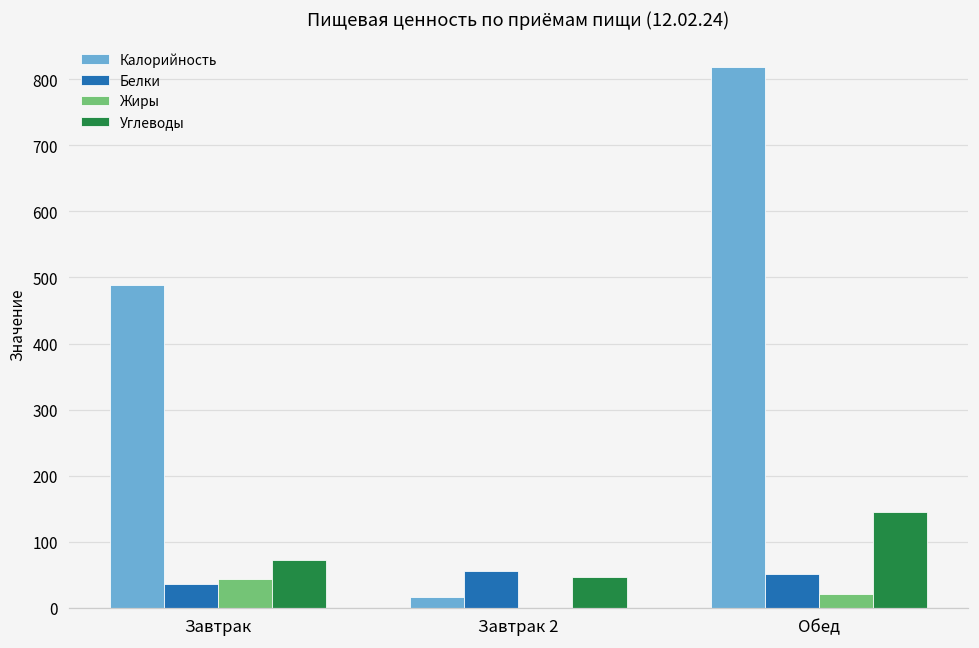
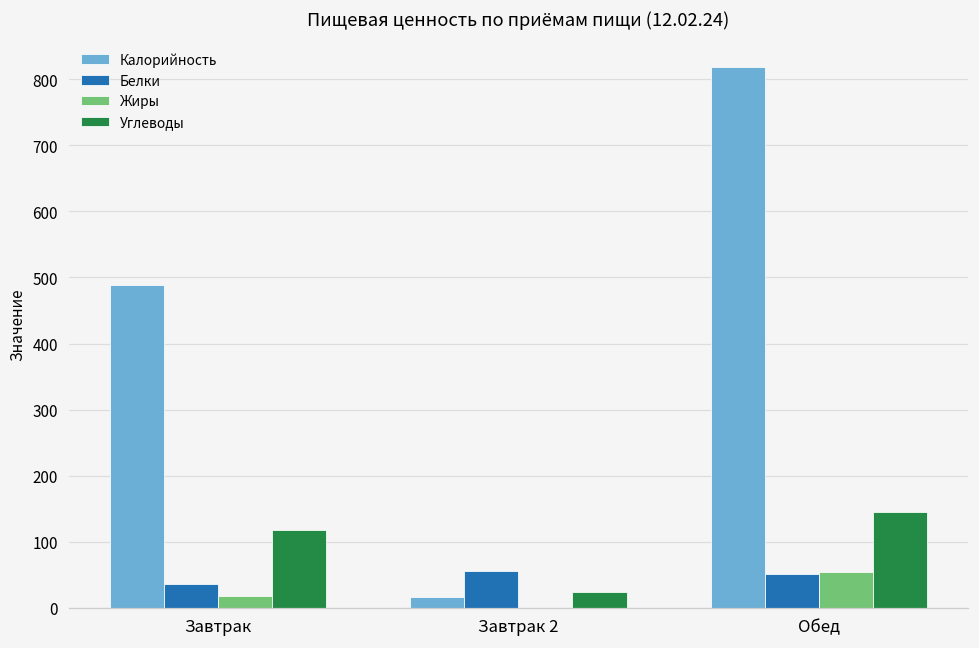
  {
    "Калорийность": {
      "Завтрак": 490,
      "Завтрак 2": 20,
      "Обед": 820
    },
    "Белки": {
      "Завтрак": 40,
      "Завтрак 2": 60,
      "Обед": 50
    },
    "Жиры": {
-     "Завтрак": 40,
+     "Завтрак": 20,
      "Завтрак 2": 0,
-     "Обед": 20
+     "Обед": 50
    },
    "Углеводы": {
-     "Завтрак": 70,
-     "Завтрак 2": 50,
+     "Завтрак": 120,
+     "Завтрак 2": 20,
      "Обед": 140
    }
  }
